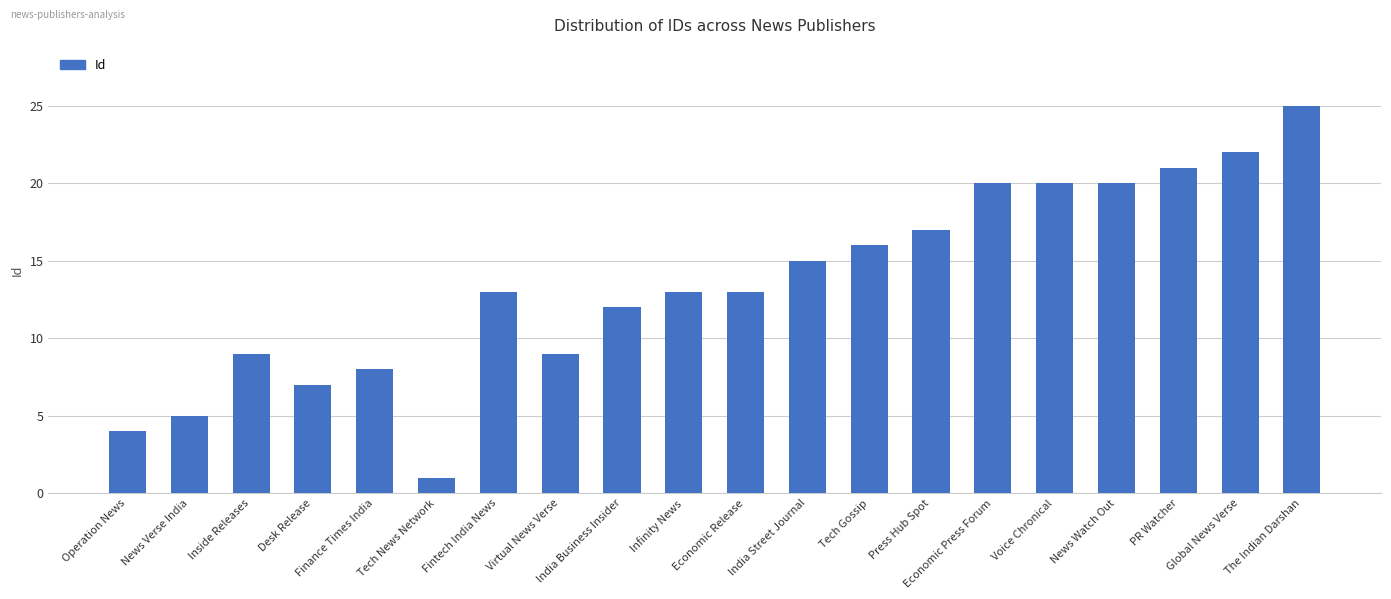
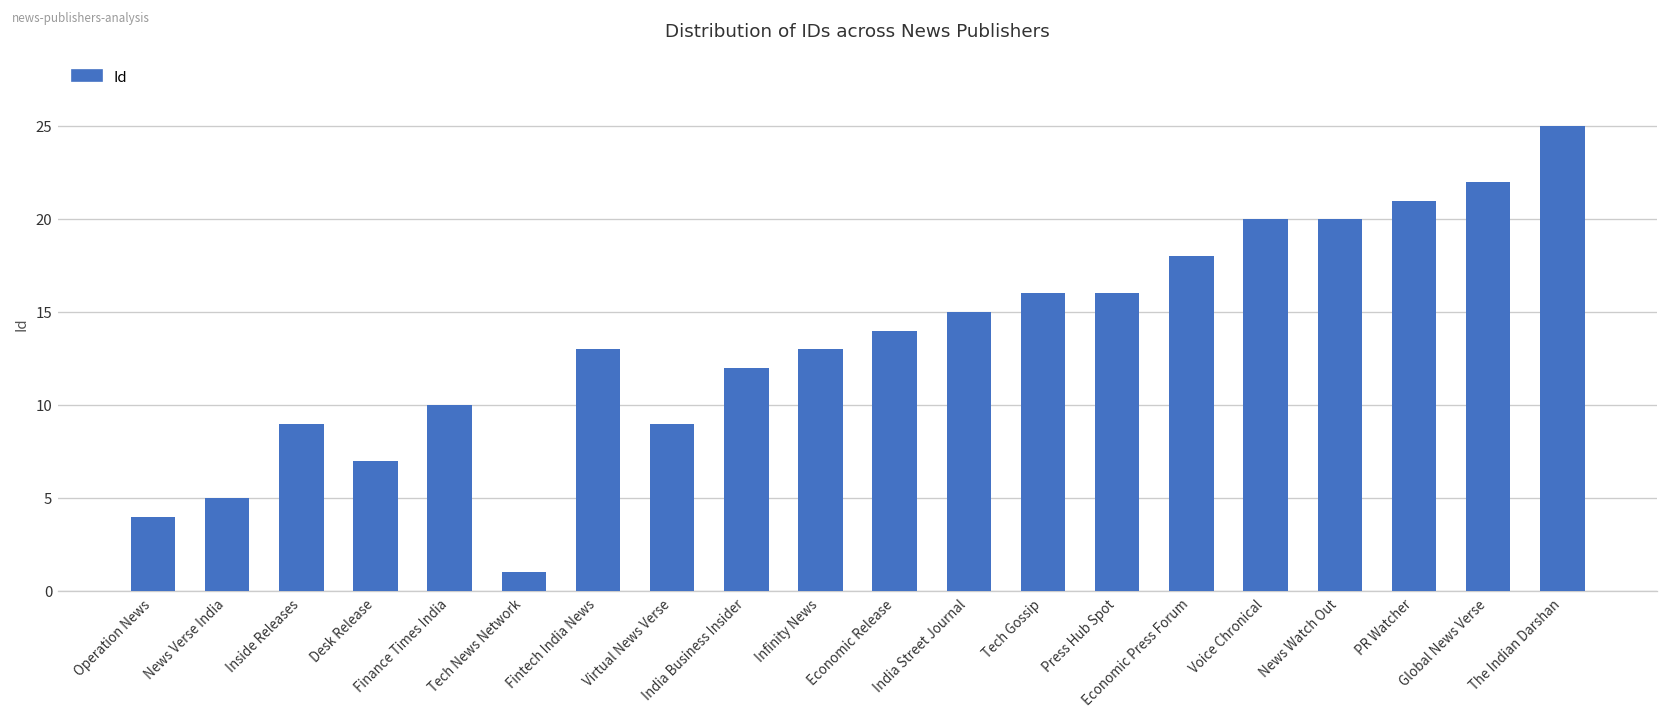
  {
    "Operation News": 4,
    "News Verse India": 5,
    "Inside Releases": 9,
    "Desk Release": 7,
-   "Finance Times India": 8,
+   "Finance Times India": 10,
    "Tech News Network": 1,
    "Fintech India News": 13,
    "Virtual News Verse": 9,
    "India Business Insider": 12,
    "Infinity News": 13,
-   "Economic Release": 13,
+   "Economic Release": 14,
    "India Street Journal": 15,
    "Tech Gossip": 16,
-   "Press Hub Spot": 17,
-   "Economic Press Forum": 20,
+   "Press Hub Spot": 16,
+   "Economic Press Forum": 18,
    "Voice Chronical": 20,
    "News Watch Out": 20,
    "PR Watcher": 21,
    "Global News Verse": 22,
    "The Indian Darshan": 25
  }
